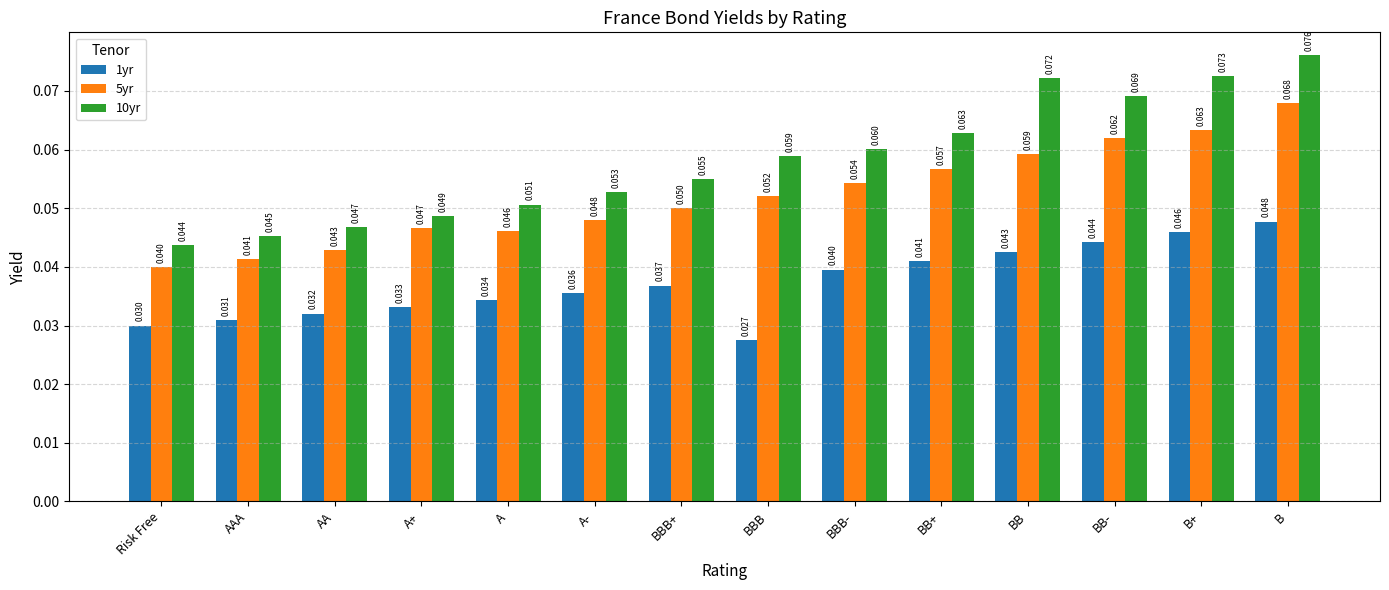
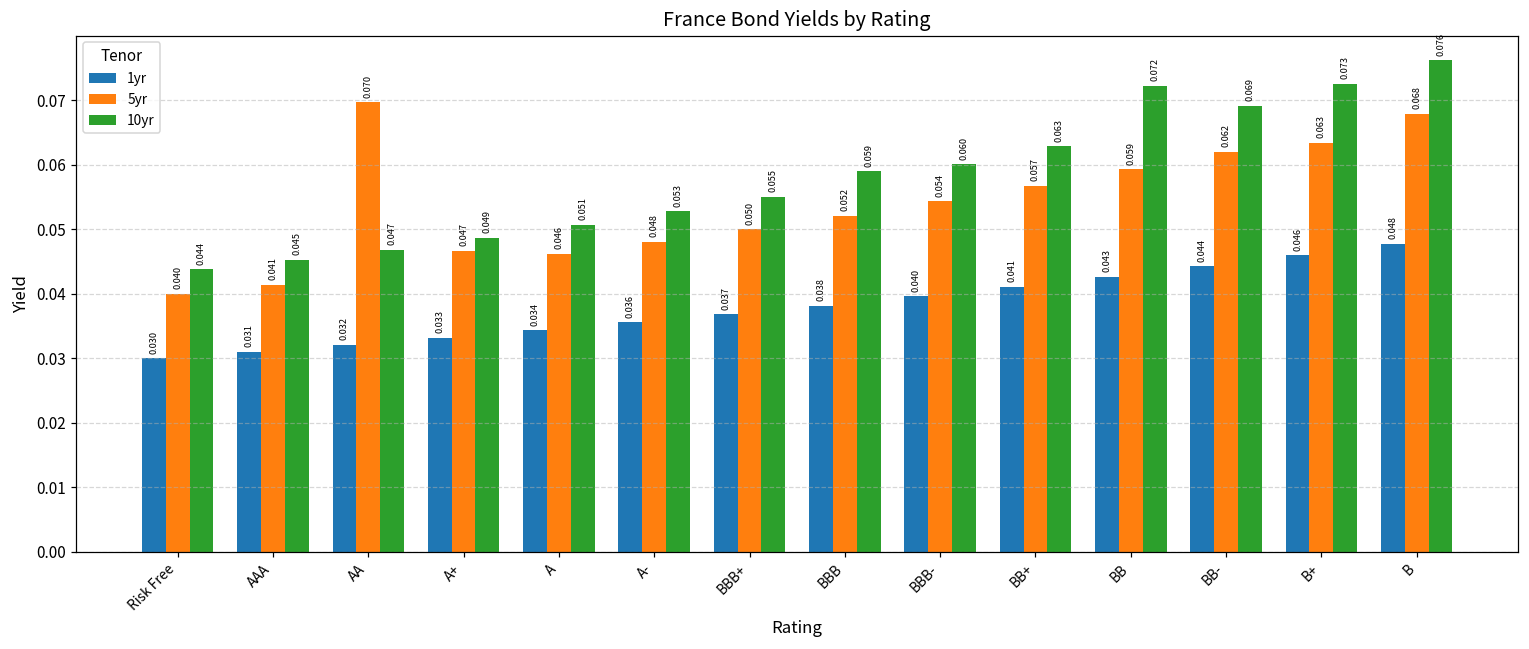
  {
    "1yr": {
      "Risk Free": 0.030,
      "AAA": 0.031,
      "AA": 0.032,
      "A+": 0.033,
      "A": 0.034,
      "A-": 0.036,
      "BBB+": 0.037,
-     "BBB": 0.027,
+     "BBB": 0.038,
      "BBB-": 0.040,
      "BB+": 0.041,
      "BB": 0.043,
      "BB-": 0.044,
      "B+": 0.046,
      "B": 0.048
    },
    "5yr": {
      "Risk Free": 0.040,
      "AAA": 0.041,
-     "AA": 0.043,
+     "AA": 0.070,
      "A+": 0.047,
      "A": 0.046,
      "A-": 0.048,
      "BBB+": 0.050,
      "BBB": 0.052,
      "BBB-": 0.054,
      "BB+": 0.057,
      "BB": 0.059,
      "BB-": 0.062,
      "B+": 0.063,
      "B": 0.068
    },
    "10yr": {
      "Risk Free": 0.044,
      "AAA": 0.045,
      "AA": 0.047,
      "A+": 0.049,
      "A": 0.051,
      "A-": 0.053,
      "BBB+": 0.055,
      "BBB": 0.059,
      "BBB-": 0.060,
      "BB+": 0.063,
      "BB": 0.072,
      "BB-": 0.069,
      "B+": 0.073,
      "B": 0.076
    }
  }
